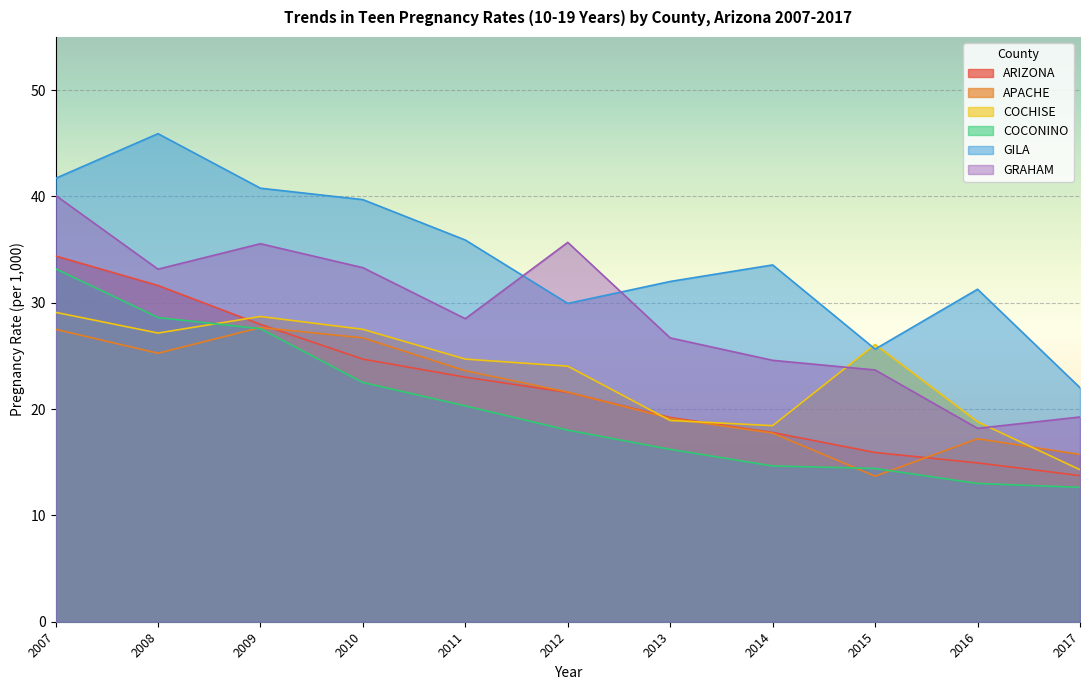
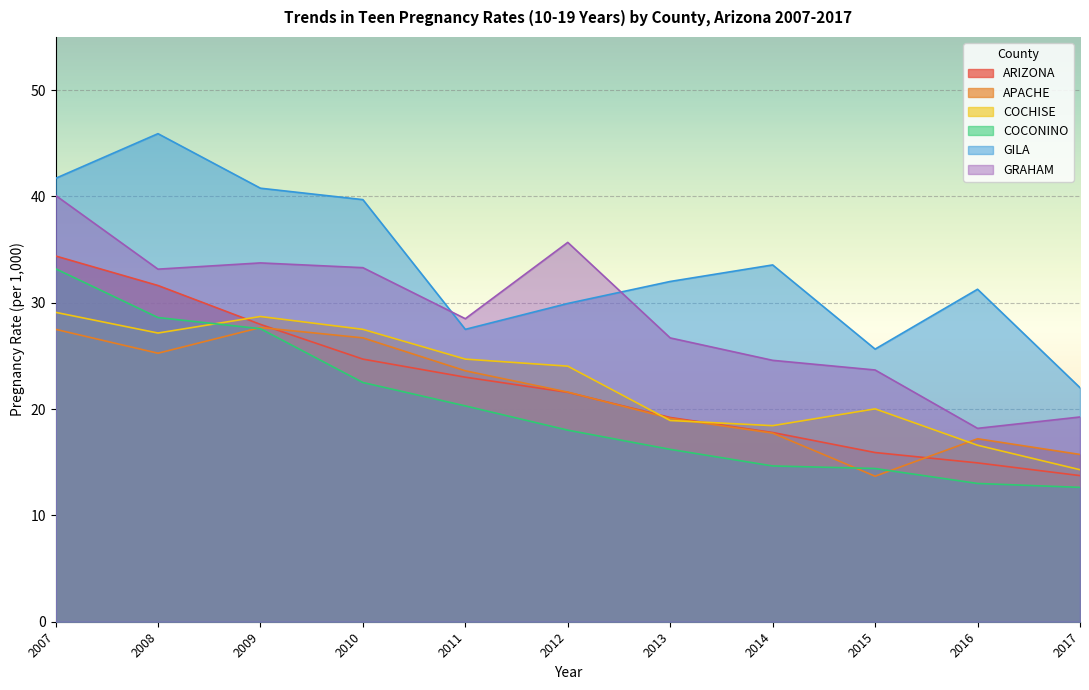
  {
    "COCHISE": {
      "2007": 29.1,
      "2008": 27.2,
      "2009": 28.7,
      "2010": 27.5,
      "2011": 24.7,
      "2012": 24.0,
      "2014": 18.4,
-     "2015": 26.1,
-     "2016": 18.8,
+     "2015": 20.0,
+     "2016": 16.6,
      "2017": 14.3
    },
    "COCONINO": {
      "2007": 33.2,
      "2008": 28.6,
      "2010": 22.5,
      "2011": 20.3,
      "2012": 18.0,
      "2013": 16.2,
      "2014": 14.7,
      "2015": 14.4,
      "2016": 13.0,
      "2017": 12.6
    },
    "GILA": {
      "2007": 41.7,
      "2008": 45.9,
      "2009": 40.8,
      "2010": 39.7,
-     "2011": 35.9,
+     "2011": 27.5,
      "2012": 29.9,
      "2013": 32.0,
      "2014": 33.6,
      "2015": 25.6,
      "2016": 31.3,
      "2017": 22.0
    },
    "GRAHAM": {
      "2007": 40.1,
      "2008": 33.2,
-     "2009": 35.6,
+     "2009": 33.7,
      "2010": 33.3,
      "2011": 28.5,
      "2012": 35.7,
      "2013": 26.7,
      "2014": 24.6,
      "2015": 23.7,
      "2016": 18.2,
      "2017": 19.3
    }
  }
